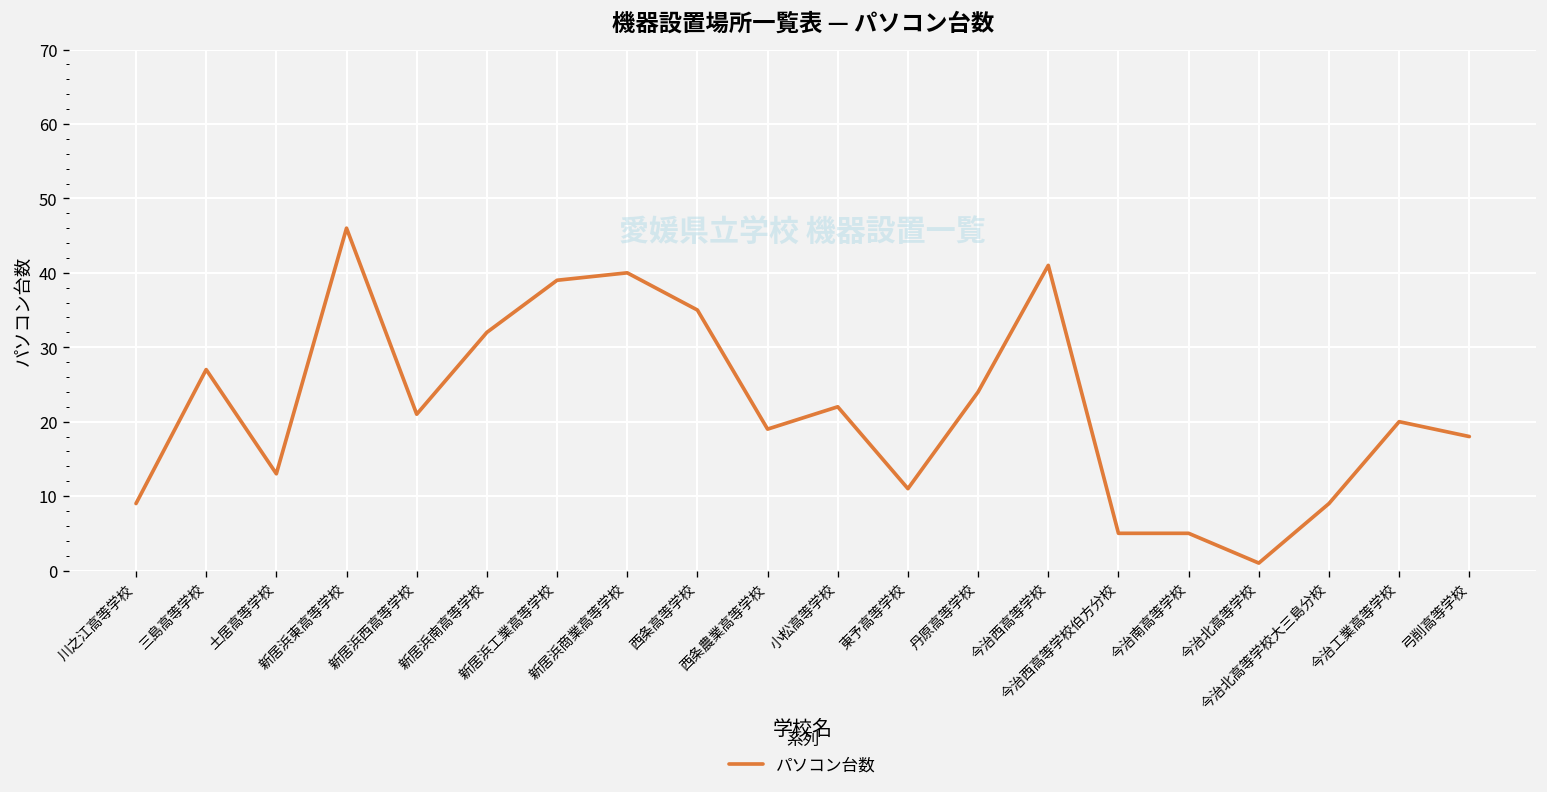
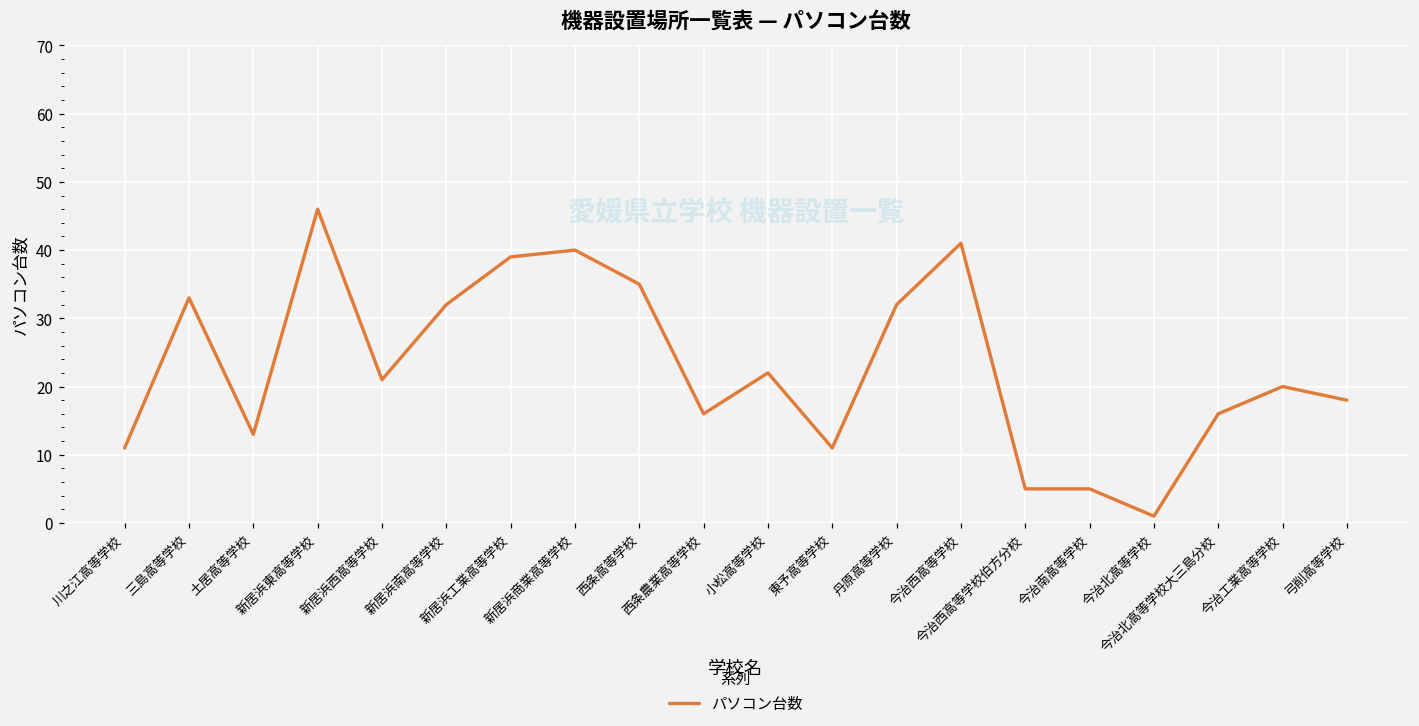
  {
-   "川之江高等学校": 9,
-   "三島高等学校": 27,
+   "川之江高等学校": 11,
+   "三島高等学校": 33,
    "土居高等学校": 13,
    "新居浜東高等学校": 46,
    "新居浜西高等学校": 21,
    "新居浜南高等学校": 32,
    "新居浜工業高等学校": 39,
    "新居浜商業高等学校": 40,
    "西条高等学校": 35,
-   "西条農業高等学校": 19,
+   "西条農業高等学校": 16,
    "小松高等学校": 22,
    "東予高等学校": 11,
-   "丹原高等学校": 24,
+   "丹原高等学校": 32,
    "今治西高等学校": 41,
    "今治西高等学校伯方分校": 5,
    "今治南高等学校": 5,
    "今治北高等学校": 1,
-   "今治北高等学校大三島分校": 9,
+   "今治北高等学校大三島分校": 16,
    "今治工業高等学校": 20,
    "弓削高等学校": 18
  }
